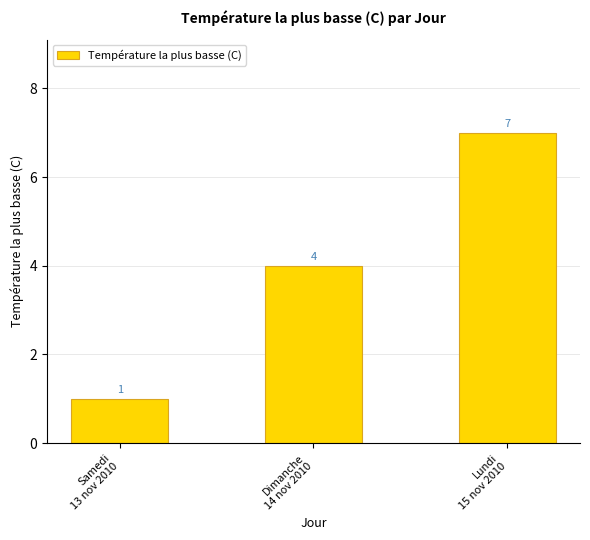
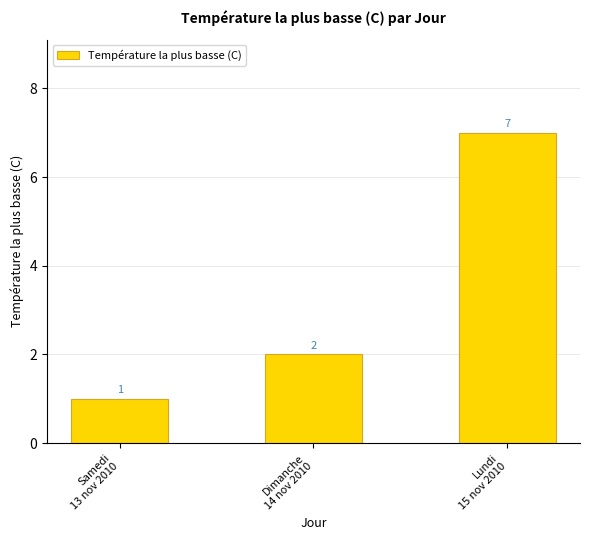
  {
    "Samedi 13 nov 2010": 1,
-   "Dimanche 14 nov 2010": 4,
+   "Dimanche 14 nov 2010": 2,
    "Lundi 15 nov 2010": 7
  }
